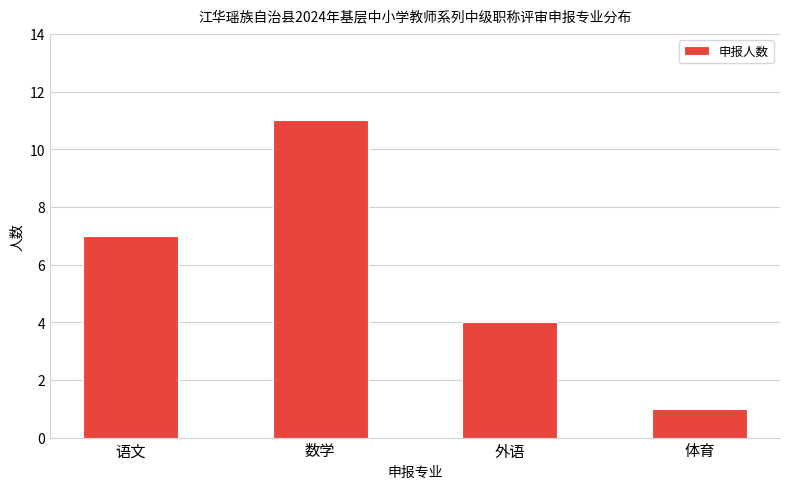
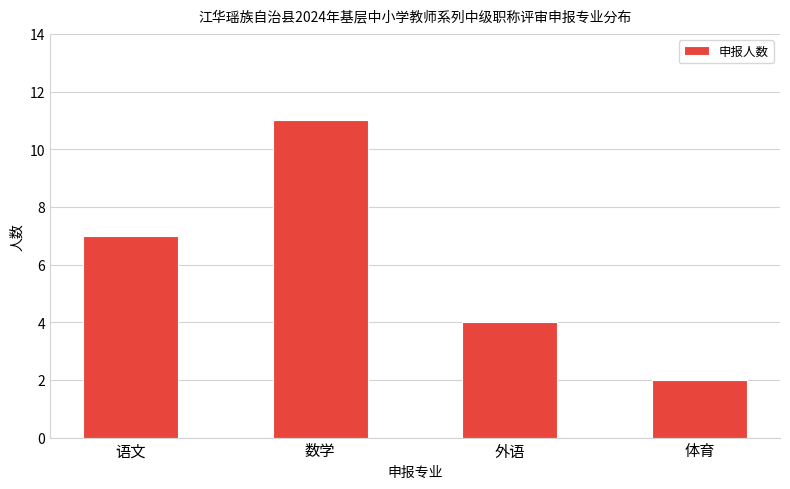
  {
    "语文": 7,
    "数学": 11,
    "外语": 4,
-   "体育": 1
+   "体育": 2
  }
